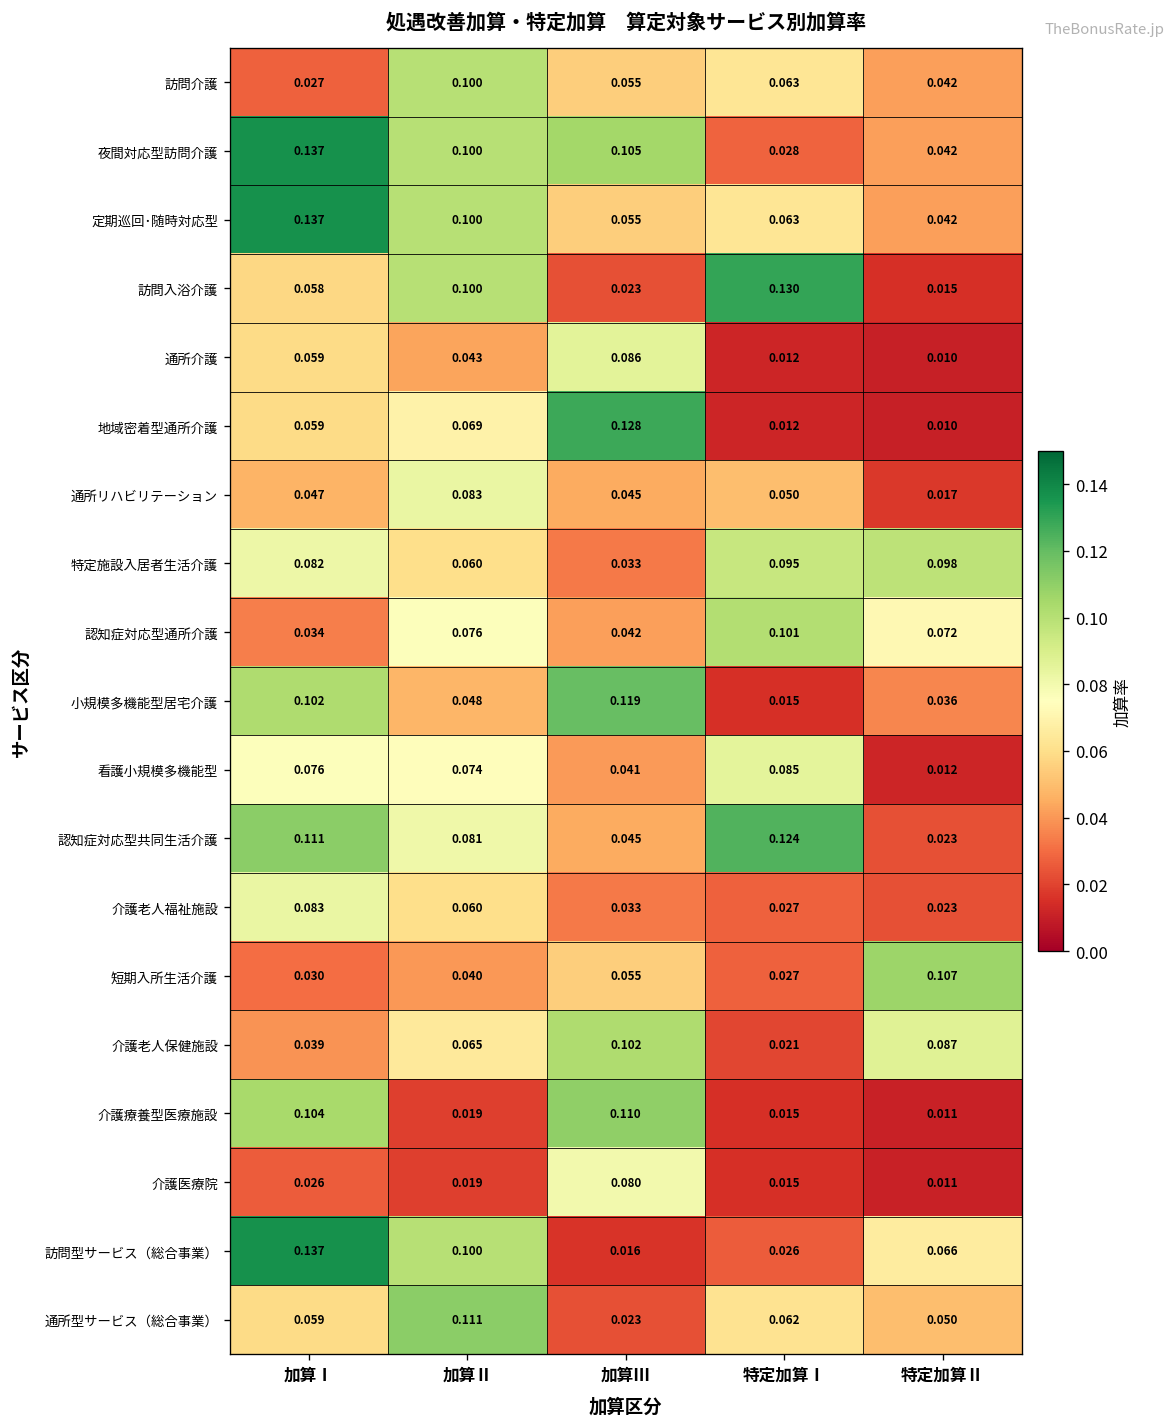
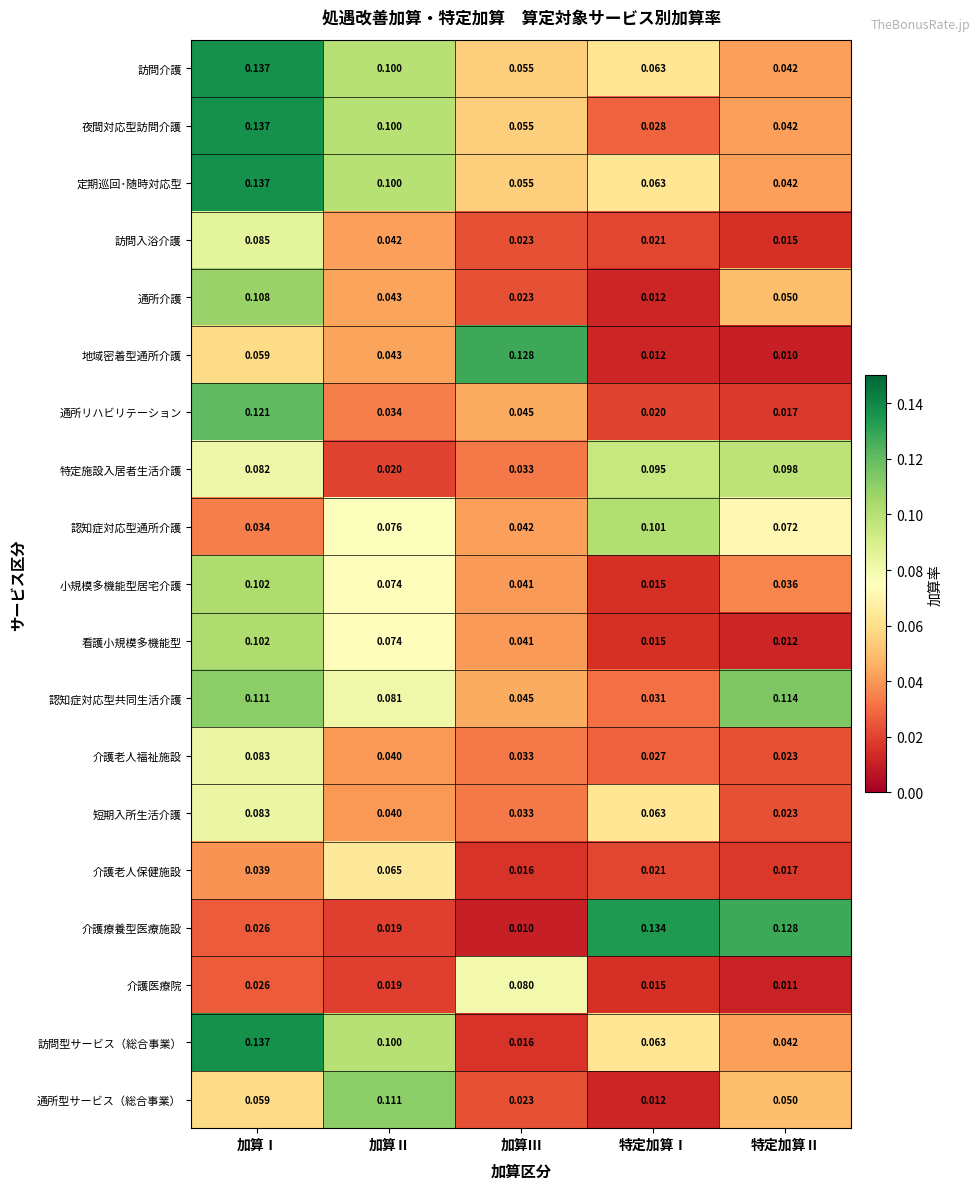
  {
    "訪問介護": {
-     "加算Ⅰ": 0.027,
+     "加算Ⅰ": 0.137,
      "加算Ⅱ": 0.100,
      "加算Ⅲ": 0.055,
      "特定加算Ⅰ": 0.063,
      "特定加算Ⅱ": 0.042
    },
    "夜間対応型訪問介護": {
      "加算Ⅰ": 0.137,
      "加算Ⅱ": 0.100,
-     "加算Ⅲ": 0.105,
+     "加算Ⅲ": 0.055,
      "特定加算Ⅰ": 0.028,
      "特定加算Ⅱ": 0.042
    },
    "定期巡回･随時対応型": {
      "加算Ⅰ": 0.137,
      "加算Ⅱ": 0.100,
      "加算Ⅲ": 0.055,
      "特定加算Ⅰ": 0.063,
      "特定加算Ⅱ": 0.042
    },
    "訪問入浴介護": {
-     "加算Ⅰ": 0.058,
-     "加算Ⅱ": 0.100,
+     "加算Ⅰ": 0.085,
+     "加算Ⅱ": 0.042,
      "加算Ⅲ": 0.023,
-     "特定加算Ⅰ": 0.130,
+     "特定加算Ⅰ": 0.021,
      "特定加算Ⅱ": 0.015
    },
    "通所介護": {
-     "加算Ⅰ": 0.059,
+     "加算Ⅰ": 0.108,
      "加算Ⅱ": 0.043,
-     "加算Ⅲ": 0.086,
+     "加算Ⅲ": 0.023,
      "特定加算Ⅰ": 0.012,
-     "特定加算Ⅱ": 0.010
+     "特定加算Ⅱ": 0.050
    },
    "地域密着型通所介護": {
      "加算Ⅰ": 0.059,
-     "加算Ⅱ": 0.069,
+     "加算Ⅱ": 0.043,
      "加算Ⅲ": 0.128,
      "特定加算Ⅰ": 0.012,
      "特定加算Ⅱ": 0.010
    },
    "通所リハビリテーション": {
-     "加算Ⅰ": 0.047,
-     "加算Ⅱ": 0.083,
+     "加算Ⅰ": 0.121,
+     "加算Ⅱ": 0.034,
      "加算Ⅲ": 0.045,
-     "特定加算Ⅰ": 0.050,
+     "特定加算Ⅰ": 0.020,
      "特定加算Ⅱ": 0.017
    },
    "特定施設入居者生活介護": {
      "加算Ⅰ": 0.082,
-     "加算Ⅱ": 0.060,
+     "加算Ⅱ": 0.020,
      "加算Ⅲ": 0.033,
      "特定加算Ⅰ": 0.095,
      "特定加算Ⅱ": 0.098
    },
    "認知症対応型通所介護": {
      "加算Ⅰ": 0.034,
      "加算Ⅱ": 0.076,
      "加算Ⅲ": 0.042,
      "特定加算Ⅰ": 0.101,
      "特定加算Ⅱ": 0.072
    },
    "小規模多機能型居宅介護": {
      "加算Ⅰ": 0.102,
-     "加算Ⅱ": 0.048,
-     "加算Ⅲ": 0.119,
+     "加算Ⅱ": 0.074,
+     "加算Ⅲ": 0.041,
      "特定加算Ⅰ": 0.015,
      "特定加算Ⅱ": 0.036
    },
    "看護小規模多機能型": {
-     "加算Ⅰ": 0.076,
+     "加算Ⅰ": 0.102,
      "加算Ⅱ": 0.074,
      "加算Ⅲ": 0.041,
-     "特定加算Ⅰ": 0.085,
+     "特定加算Ⅰ": 0.015,
      "特定加算Ⅱ": 0.012
    },
    "認知症対応型共同生活介護": {
      "加算Ⅰ": 0.111,
      "加算Ⅱ": 0.081,
      "加算Ⅲ": 0.045,
-     "特定加算Ⅰ": 0.124,
-     "特定加算Ⅱ": 0.023
+     "特定加算Ⅰ": 0.031,
+     "特定加算Ⅱ": 0.114
    },
    "介護老人福祉施設": {
      "加算Ⅰ": 0.083,
-     "加算Ⅱ": 0.060,
+     "加算Ⅱ": 0.040,
      "加算Ⅲ": 0.033,
      "特定加算Ⅰ": 0.027,
      "特定加算Ⅱ": 0.023
    },
    "短期入所生活介護": {
-     "加算Ⅰ": 0.030,
+     "加算Ⅰ": 0.083,
      "加算Ⅱ": 0.040,
-     "加算Ⅲ": 0.055,
-     "特定加算Ⅰ": 0.027,
-     "特定加算Ⅱ": 0.107
+     "加算Ⅲ": 0.033,
+     "特定加算Ⅰ": 0.063,
+     "特定加算Ⅱ": 0.023
    },
    "介護老人保健施設": {
      "加算Ⅰ": 0.039,
      "加算Ⅱ": 0.065,
-     "加算Ⅲ": 0.102,
+     "加算Ⅲ": 0.016,
      "特定加算Ⅰ": 0.021,
-     "特定加算Ⅱ": 0.087
+     "特定加算Ⅱ": 0.017
    },
    "介護療養型医療施設": {
-     "加算Ⅰ": 0.104,
+     "加算Ⅰ": 0.026,
      "加算Ⅱ": 0.019,
-     "加算Ⅲ": 0.110,
-     "特定加算Ⅰ": 0.015,
-     "特定加算Ⅱ": 0.011
+     "加算Ⅲ": 0.010,
+     "特定加算Ⅰ": 0.134,
+     "特定加算Ⅱ": 0.128
    },
    "介護医療院": {
      "加算Ⅰ": 0.026,
      "加算Ⅱ": 0.019,
      "加算Ⅲ": 0.080,
      "特定加算Ⅰ": 0.015,
      "特定加算Ⅱ": 0.011
    },
    "訪問型サービス（総合事業）": {
      "加算Ⅰ": 0.137,
      "加算Ⅱ": 0.100,
      "加算Ⅲ": 0.016,
-     "特定加算Ⅰ": 0.026,
-     "特定加算Ⅱ": 0.066
+     "特定加算Ⅰ": 0.063,
+     "特定加算Ⅱ": 0.042
    },
    "通所型サービス（総合事業）": {
      "加算Ⅰ": 0.059,
      "加算Ⅱ": 0.111,
      "加算Ⅲ": 0.023,
-     "特定加算Ⅰ": 0.062,
+     "特定加算Ⅰ": 0.012,
      "特定加算Ⅱ": 0.050
    }
  }
